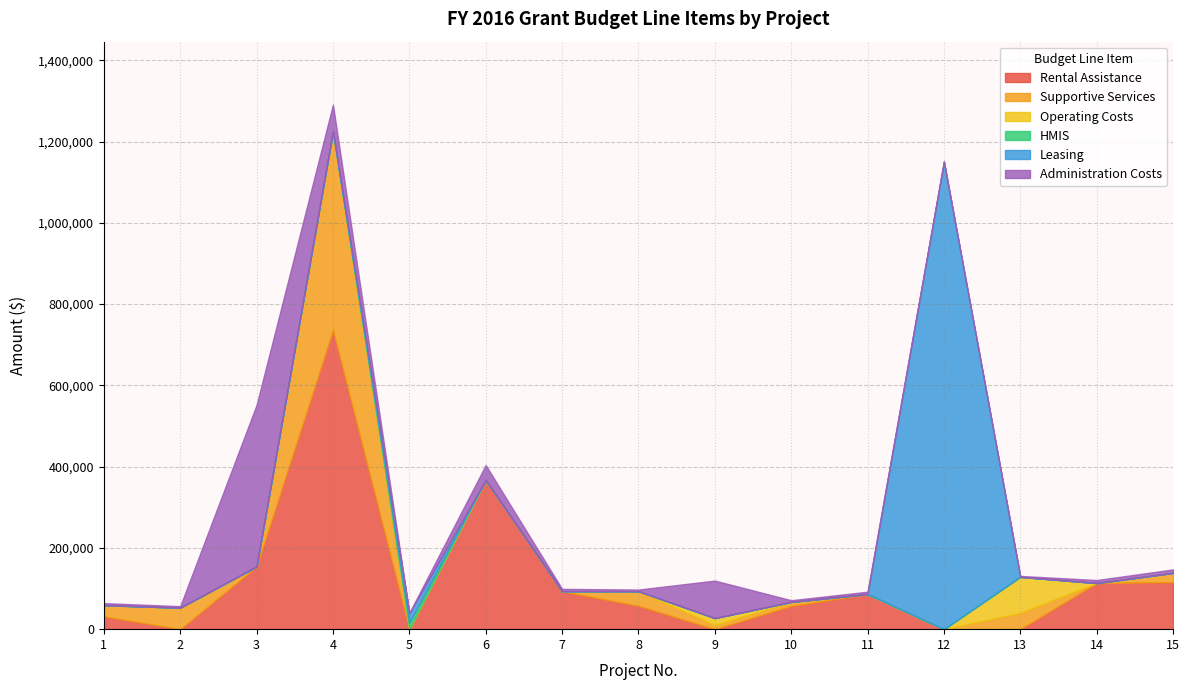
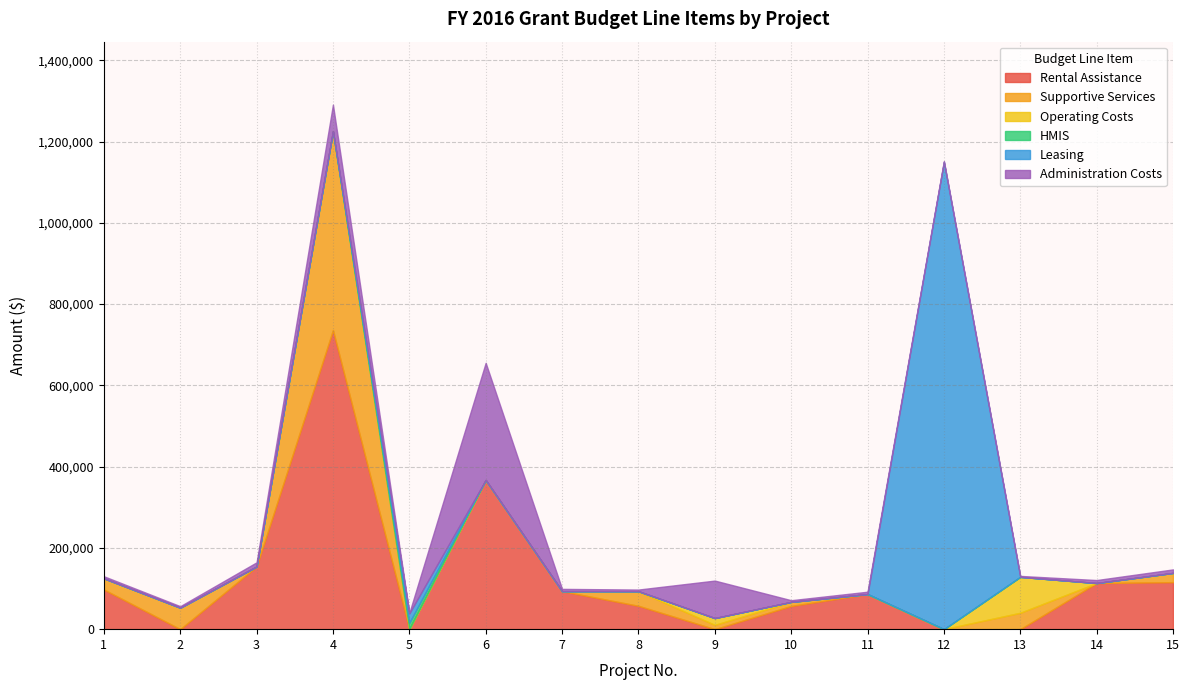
  {
    "Rental Assistance": {
-     "1": "30,000",
+     "1": "100,000",
      "2": "0",
      "4": "740,000",
      "8": "60,000",
      "9": "0",
      "10": "60,000",
      "13": "0",
      "15": "120,000"
    },
    "HMIS": {
      "5": "20,000"
    },
    "Administration Costs": {
-     "3": "400,000",
+     "3": "10,000",
      "4": "70,000",
-     "6": "40,000",
+     "6": "290,000",
      "9": "90,000",
      "14": "10,000",
      "15": "10,000"
    }
  }
